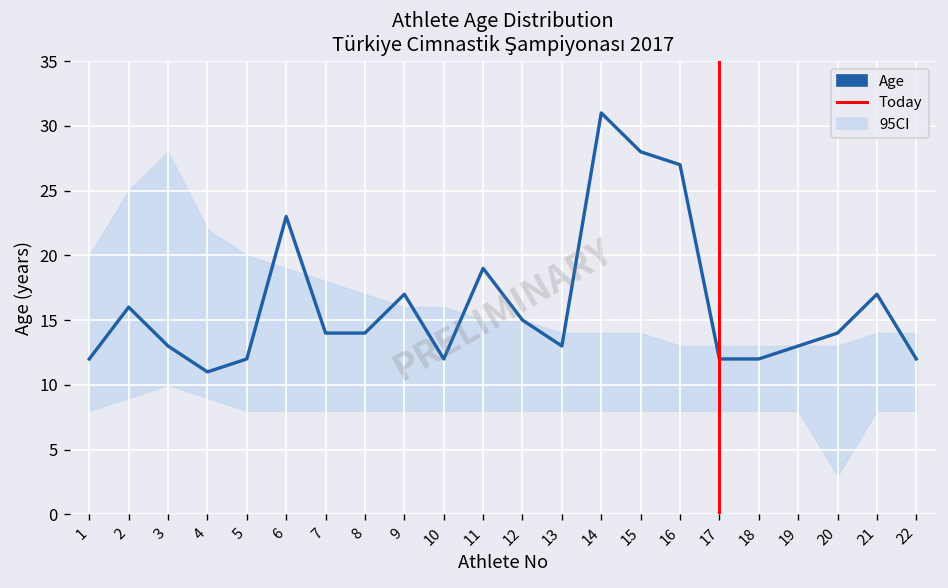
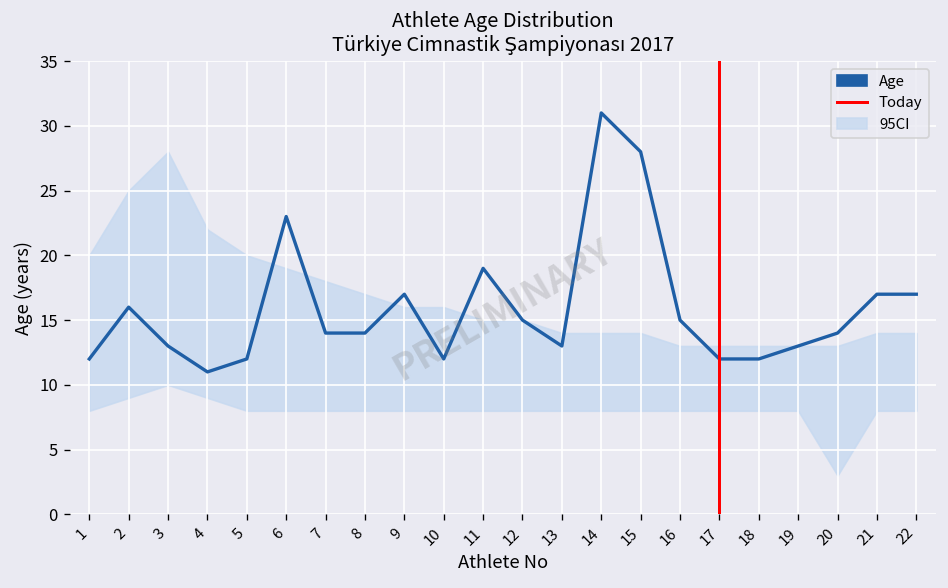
  {
    "Age": {
      "1": 12,
      "2": 16,
      "3": 13,
      "4": 11,
      "5": 12,
      "6": 23,
      "7": 14,
      "8": 14,
      "9": 17,
      "10": 12,
      "11": 19,
      "13": 13,
      "14": 31,
      "15": 28,
-     "16": 27,
+     "16": 15,
      "17": 12,
      "18": 12,
      "20": 14,
      "21": 17,
-     "22": 12
+     "22": 17
    }
  }
